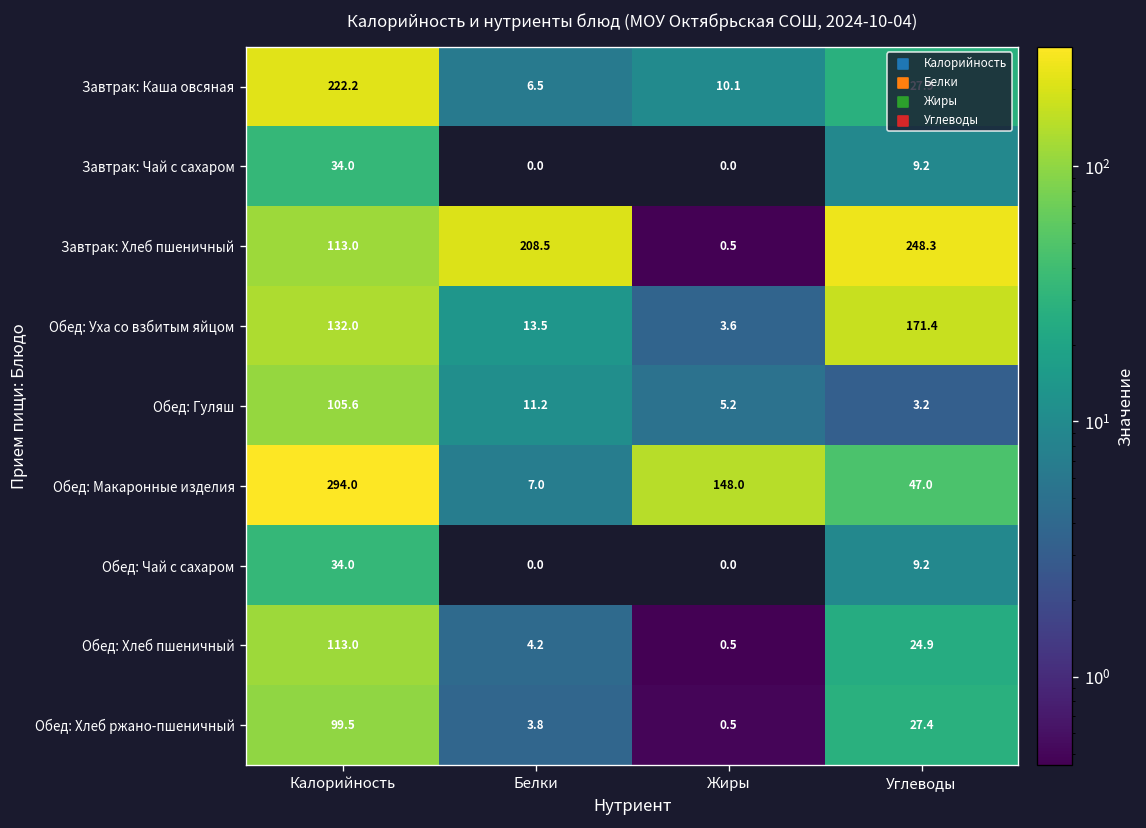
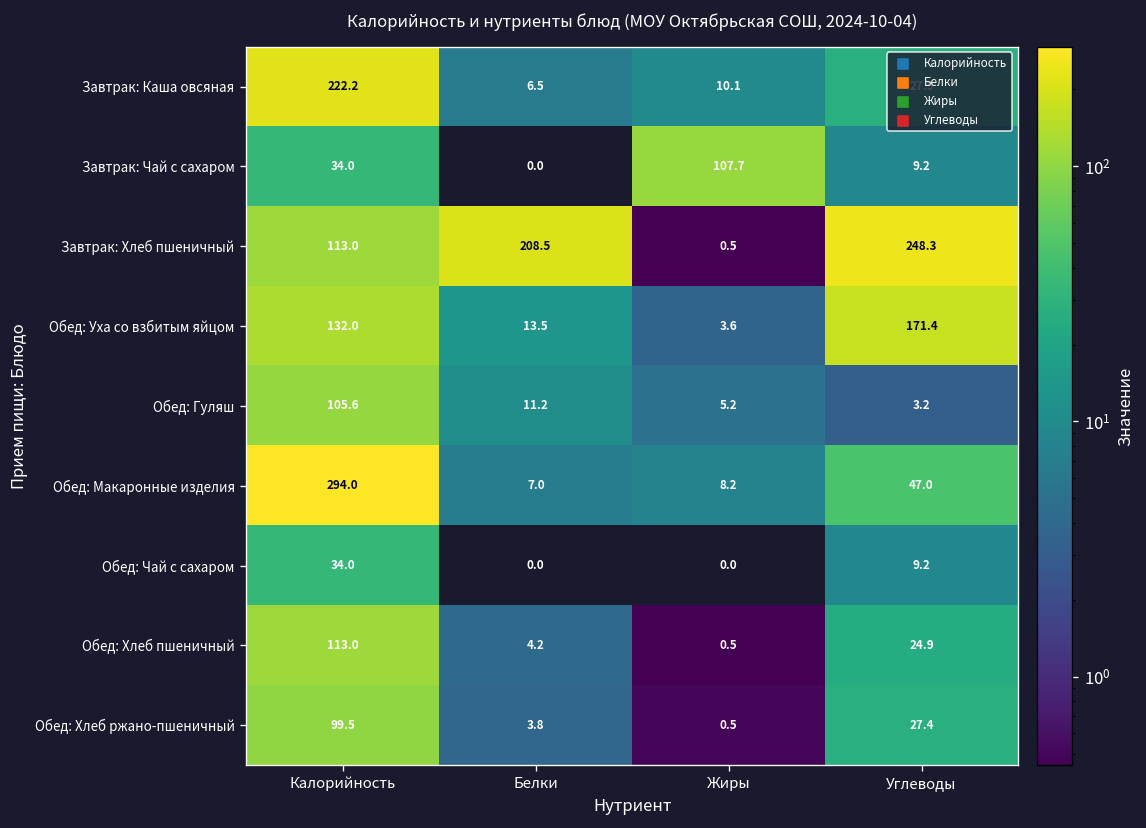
  {
    "Завтрак: Каша овсяная": {
      "Калорийность": 222.2,
      "Белки": 6.5,
      "Жиры": 10.1
    },
    "Завтрак: Чай с сахаром": {
      "Калорийность": 34.0,
      "Белки": 0.0,
-     "Жиры": 0.0,
+     "Жиры": 107.7,
      "Углеводы": 9.2
    },
    "Завтрак: Хлеб пшеничный": {
      "Калорийность": 113.0,
      "Белки": 208.5,
      "Жиры": 0.5,
      "Углеводы": 248.3
    },
    "Обед: Уха со взбитым яйцом": {
      "Калорийность": 132.0,
      "Белки": 13.5,
      "Жиры": 3.6,
      "Углеводы": 171.4
    },
    "Обед: Гуляш": {
      "Калорийность": 105.6,
      "Белки": 11.2,
      "Жиры": 5.2,
      "Углеводы": 3.2
    },
    "Обед: Макаронные изделия": {
      "Калорийность": 294.0,
      "Белки": 7.0,
-     "Жиры": 148.0,
+     "Жиры": 8.2,
      "Углеводы": 47.0
    },
    "Обед: Чай с сахаром": {
      "Калорийность": 34.0,
      "Белки": 0.0,
      "Жиры": 0.0,
      "Углеводы": 9.2
    },
    "Обед: Хлеб пшеничный": {
      "Калорийность": 113.0,
      "Белки": 4.2,
      "Жиры": 0.5,
      "Углеводы": 24.9
    },
    "Обед: Хлеб ржано-пшеничный": {
      "Калорийность": 99.5,
      "Белки": 3.8,
      "Жиры": 0.5,
      "Углеводы": 27.4
    }
  }
